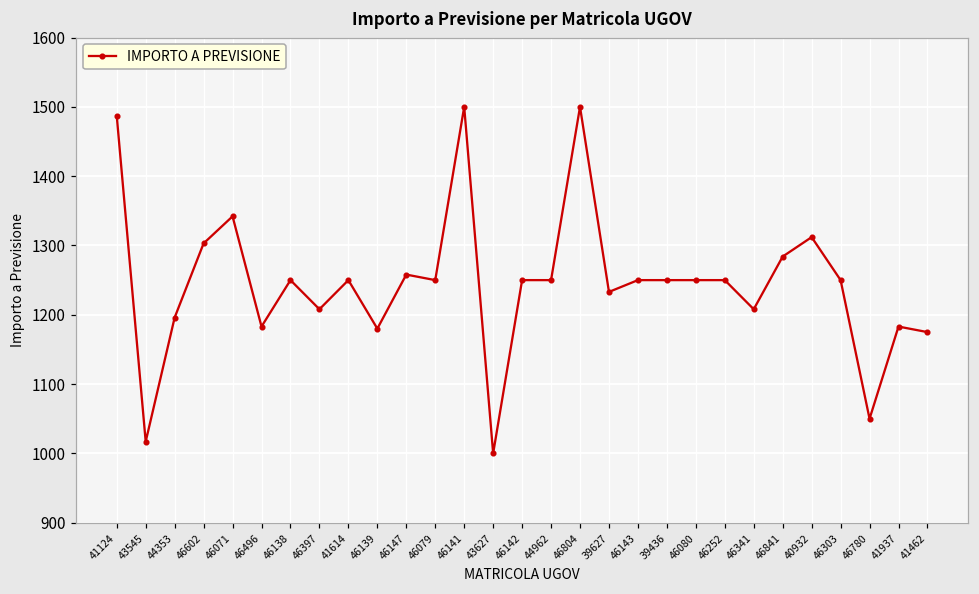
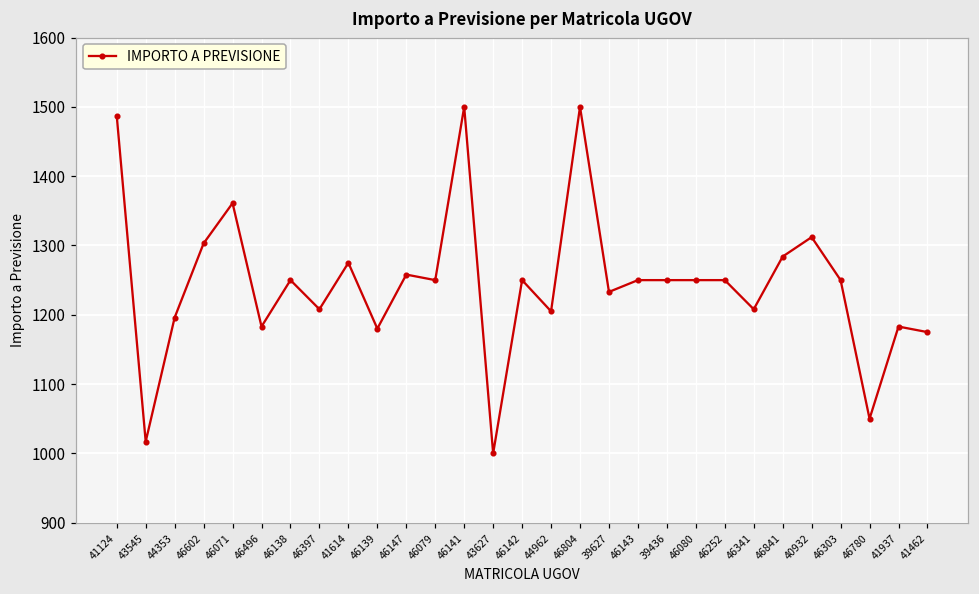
  {
    "41124": 1490,
    "43545": 1020,
    "44353": 1200,
    "46602": 1300,
-   "46071": 1340,
+   "46071": 1360,
    "46496": 1180,
    "46138": 1250,
    "46397": 1210,
-   "41614": 1250,
+   "41614": 1280,
    "46139": 1180,
    "46147": 1260,
    "46079": 1250,
    "46141": 1500,
    "43627": 1000,
    "46142": 1250,
-   "44962": 1250,
+   "44962": 1210,
    "46804": 1500,
    "39627": 1230,
    "46143": 1250,
    "39436": 1250,
    "46080": 1250,
    "46252": 1250,
    "46341": 1210,
    "46841": 1280,
    "40932": 1310,
    "46303": 1250,
    "46780": 1050,
    "41937": 1180,
    "41462": 1180
  }
